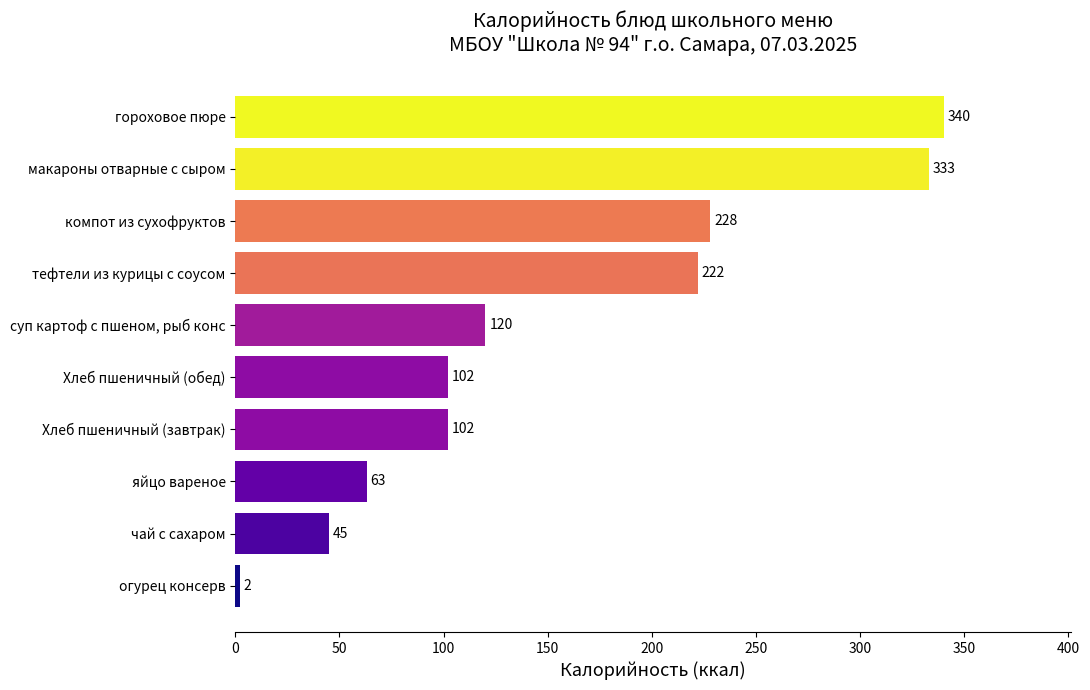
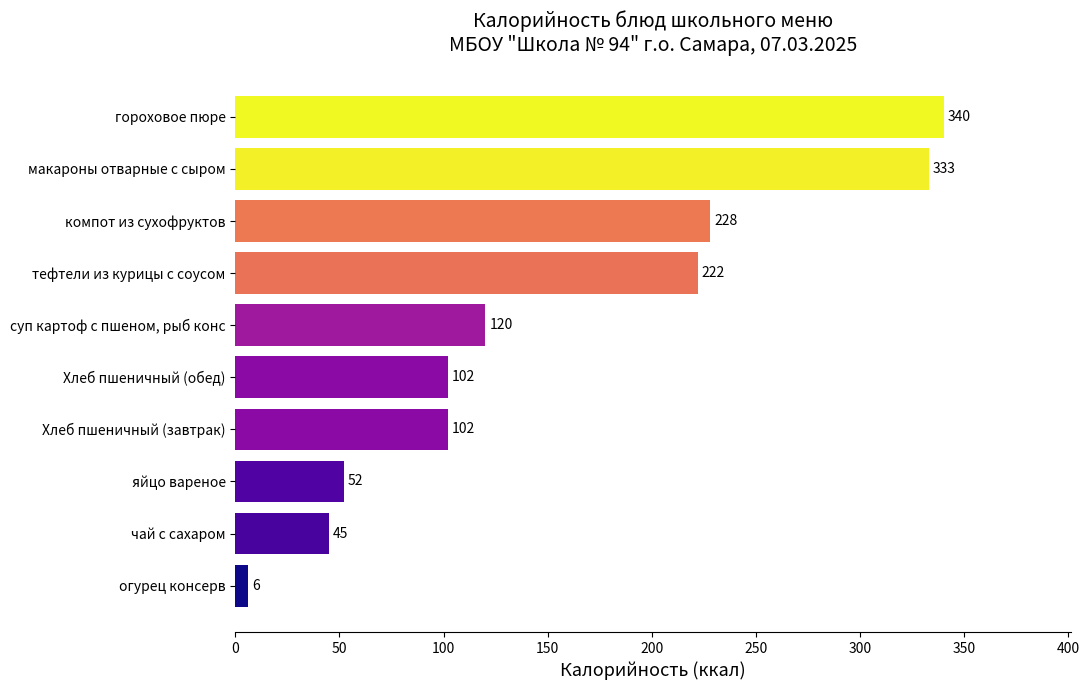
  {
    "гороховое пюре": 340,
    "макароны отварные с сыром": 333,
    "компот из сухофруктов": 228,
    "тефтели из курицы с соусом": 222,
    "суп картоф с пшеном, рыб конс": 120,
    "Хлеб пшеничный (обед)": 102,
    "Хлеб пшеничный (завтрак)": 102,
-   "яйцо вареное": 63,
+   "яйцо вареное": 52,
    "чай с сахаром": 45,
-   "огурец консерв": 2
+   "огурец консерв": 6
  }
